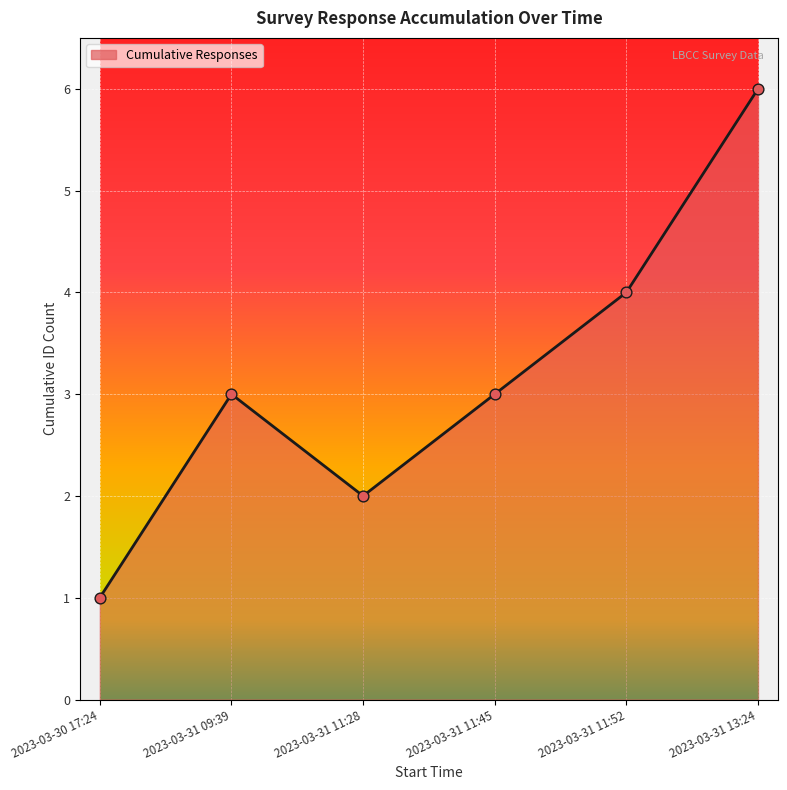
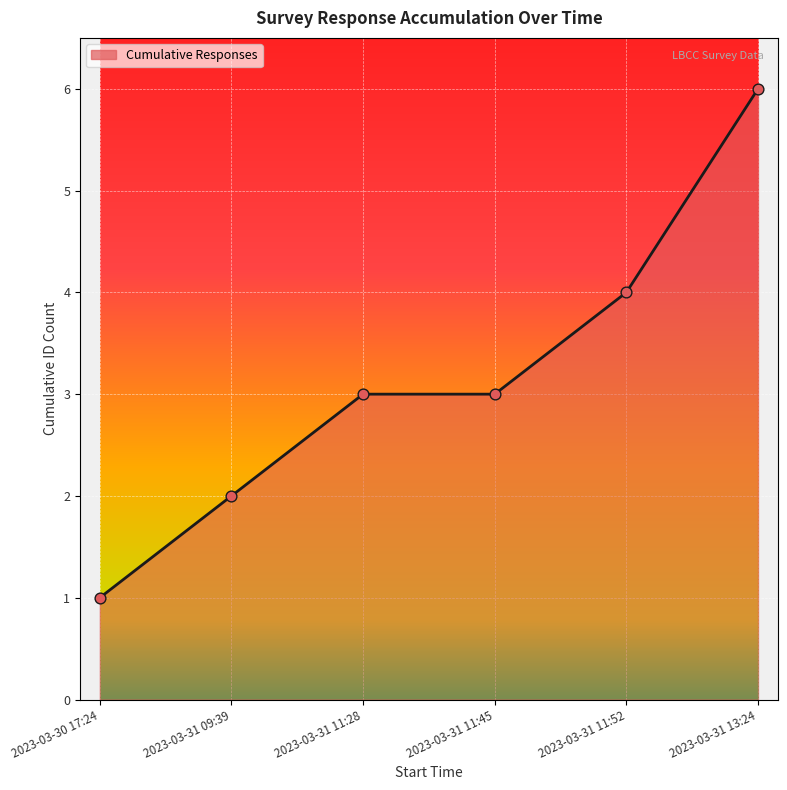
  {
    "2023-03-30 17:24": 1,
-   "2023-03-31 09:39": 3,
-   "2023-03-31 11:28": 2,
+   "2023-03-31 09:39": 2,
+   "2023-03-31 11:28": 3,
    "2023-03-31 11:45": 3,
    "2023-03-31 11:52": 4,
    "2023-03-31 13:24": 6
  }
